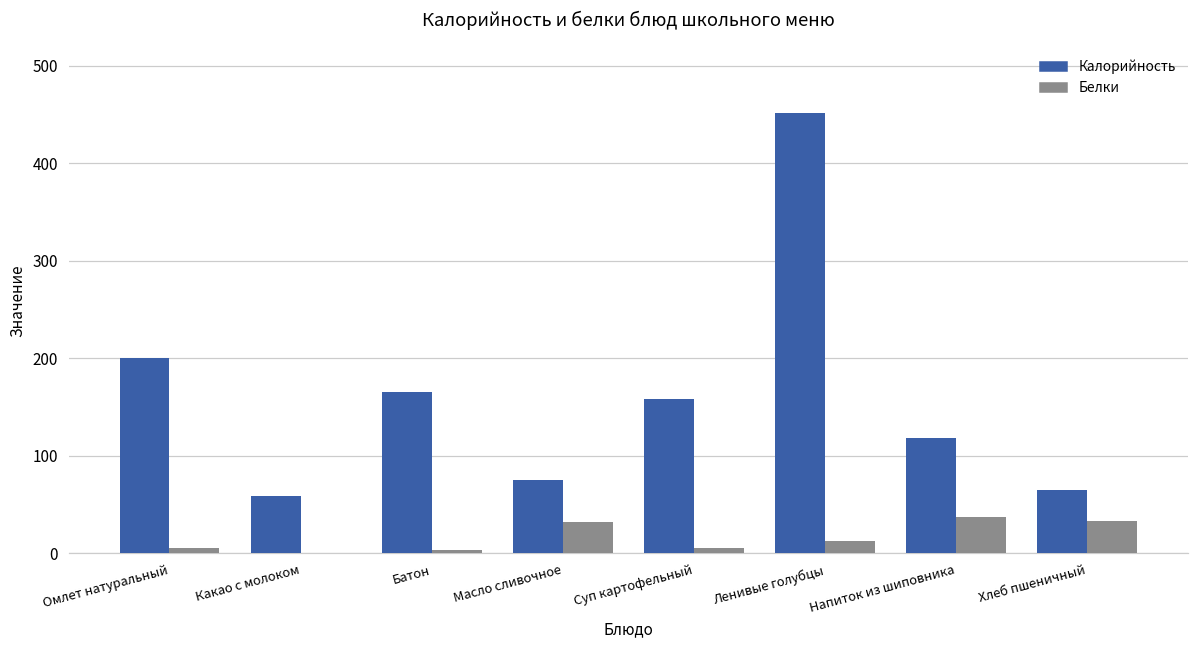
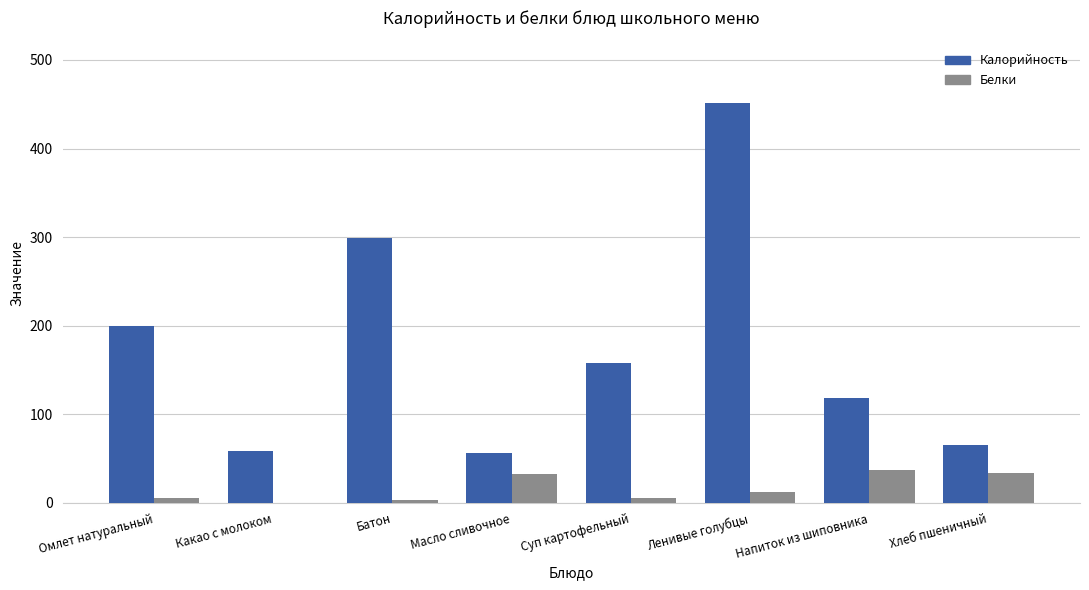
  {
    "Калорийность": {
      "Омлет натуральный": 200,
      "Какао с молоком": 60,
-     "Батон": 170,
-     "Масло сливочное": 80,
+     "Батон": 300,
+     "Масло сливочное": 60,
      "Суп картофельный": 160,
      "Ленивые голубцы": 450,
      "Напиток из шиповника": 120,
      "Хлеб пшеничный": 70
    },
    "Белки": {
      "Омлет натуральный": 10,
      "Батон": 0,
      "Масло сливочное": 30,
      "Суп картофельный": 10,
      "Ленивые голубцы": 10,
      "Напиток из шиповника": 40,
      "Хлеб пшеничный": 30
    }
  }
